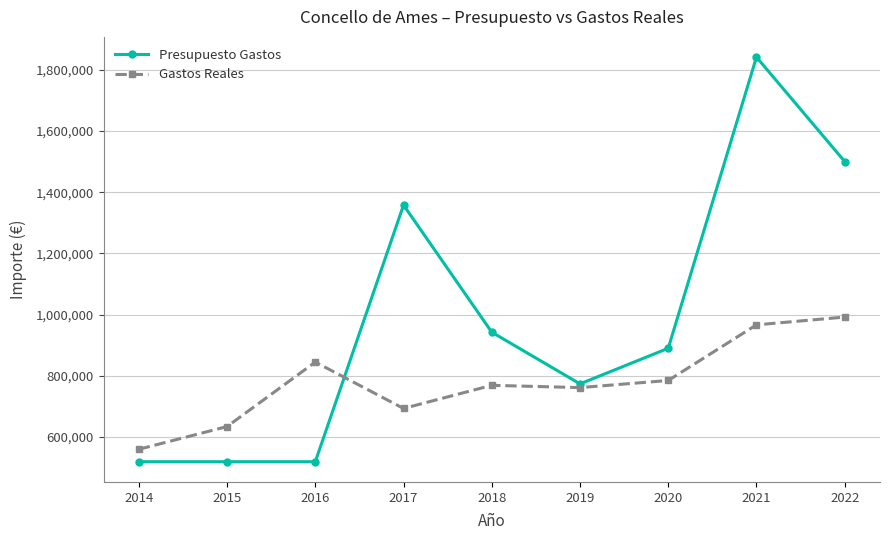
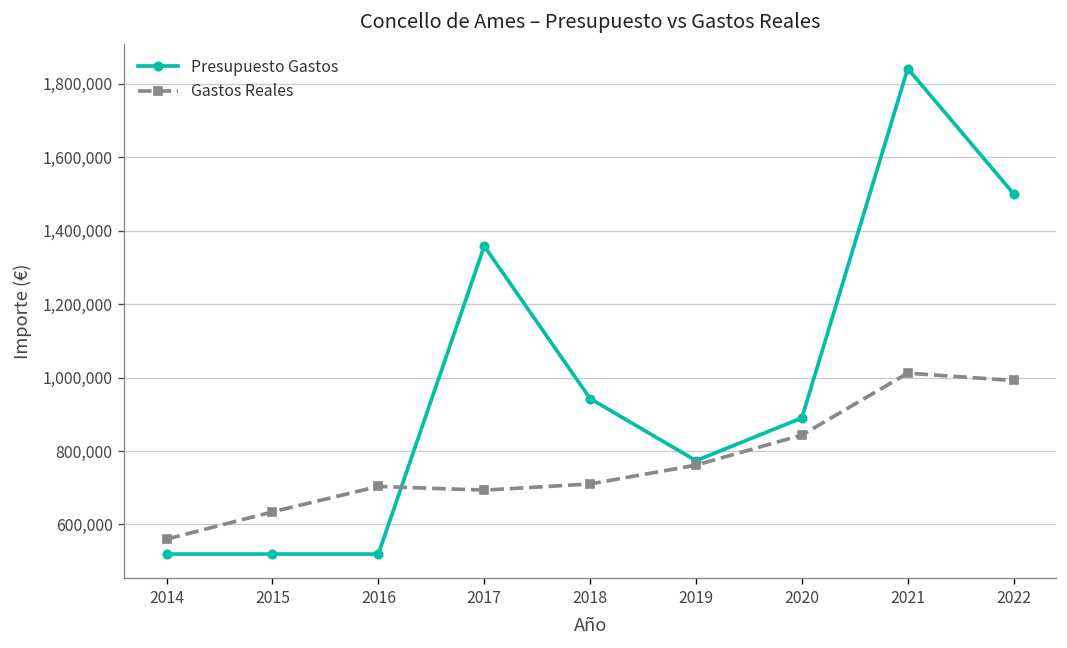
  {
    "Presupuesto Gastos": {
      "2014": "520,000",
      "2015": "520,000",
      "2016": "520,000",
      "2017": "1,360,000",
      "2018": "940,000",
      "2019": "770,000",
      "2020": "890,000",
      "2021": "1,840,000",
      "2022": "1,500,000"
    },
    "Gastos Reales": {
      "2014": "560,000",
      "2015": "630,000",
-     "2016": "850,000",
+     "2016": "700,000",
      "2017": "690,000",
-     "2018": "770,000",
+     "2018": "710,000",
      "2019": "760,000",
-     "2020": "780,000",
-     "2021": "970,000",
+     "2020": "840,000",
+     "2021": "1,010,000",
      "2022": "990,000"
    }
  }
